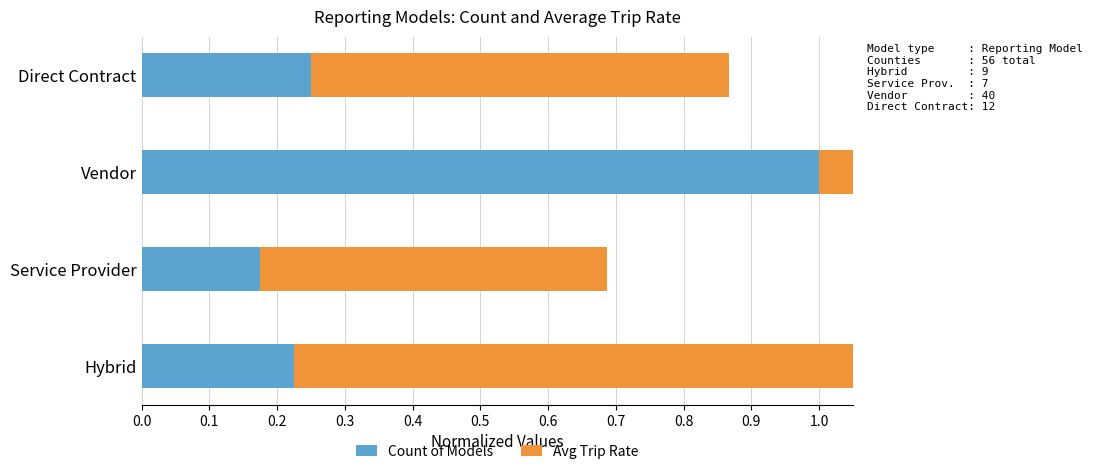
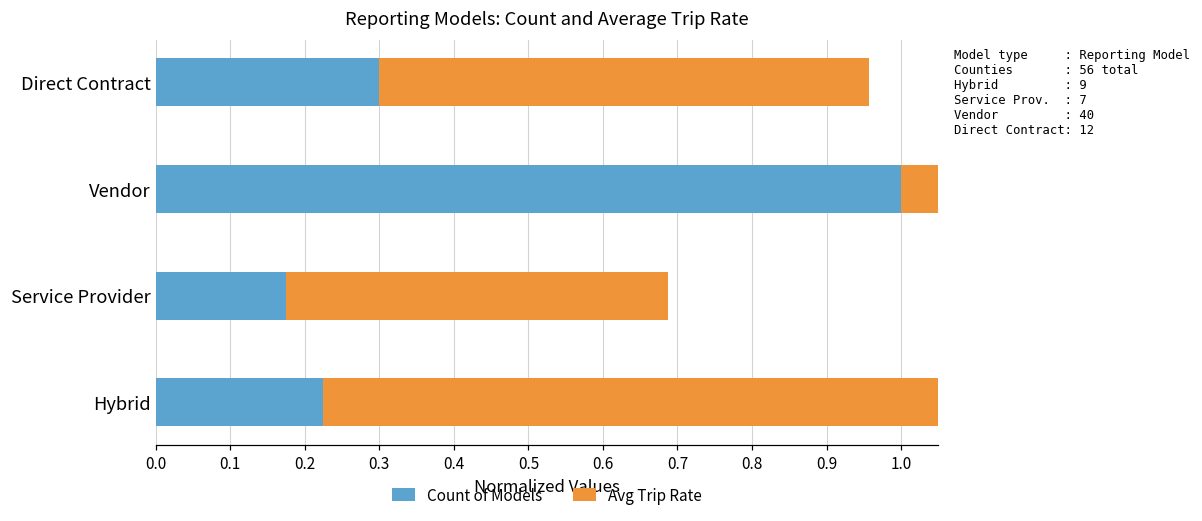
  {
    "Count of Models": {
-     "Direct Contract": 0.25,
+     "Direct Contract": 0.30,
      "Vendor": 1.00,
      "Service Provider": 0.18,
      "Hybrid": 0.23
    },
    "Avg Trip Rate": {
-     "Direct Contract": 0.62,
+     "Direct Contract": 0.66,
      "Service Provider": 0.51
    }
  }
